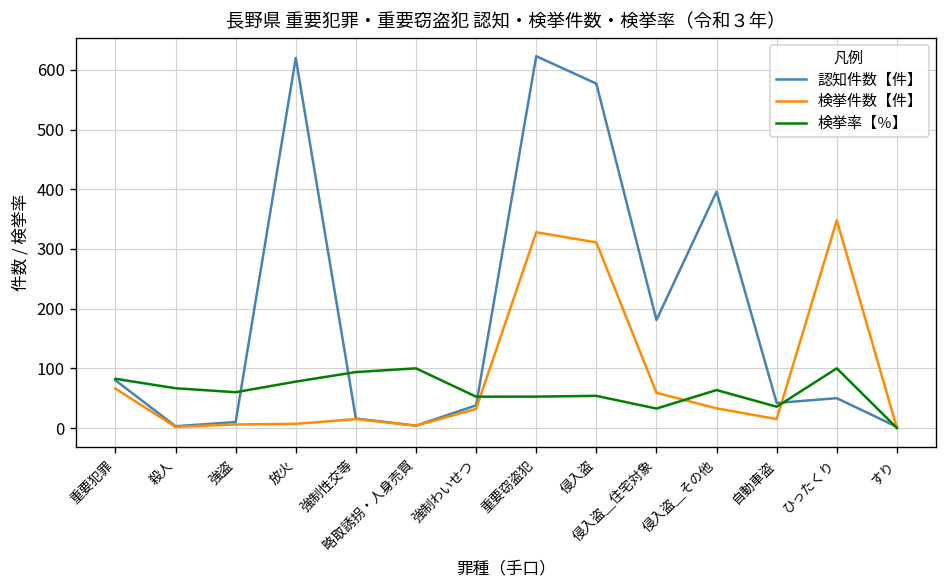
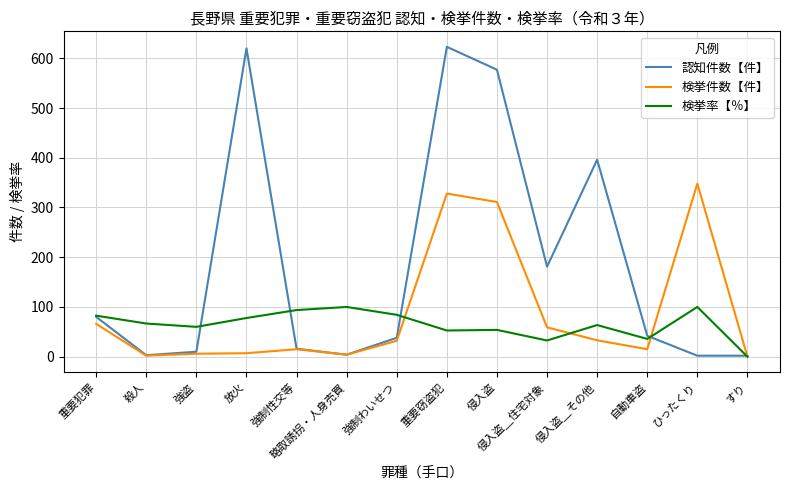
  {
    "認知件数【件】": {
      "放火": 620,
      "強制わいせつ": 40,
      "重要窃盗犯": 620,
      "侵入盗": 580,
      "侵入盗＿住宅対象": 180,
      "侵入盗＿その他": 400,
      "自動車盗": 40,
-     "ひったくり": 50
+     "ひったくり": 0
    },
    "検挙件数【件】": {
      "重要犯罪": 70,
      "放火": 10,
      "強制わいせつ": 30,
      "重要窃盗犯": 330,
      "侵入盗": 310,
      "侵入盗＿住宅対象": 60,
      "侵入盗＿その他": 30,
      "自動車盗": 20,
      "ひったくり": 350
    },
    "検挙率【％】": {
      "殺人": 70,
      "強盗": 60,
      "放火": 80,
      "強制性交等": 90,
      "略取誘拐・人身売買": 100,
-     "強制わいせつ": 50,
+     "強制わいせつ": 80,
      "重要窃盗犯": 50,
      "侵入盗": 50,
      "侵入盗＿住宅対象": 30,
      "侵入盗＿その他": 60,
      "自動車盗": 40,
      "ひったくり": 100
    }
  }
